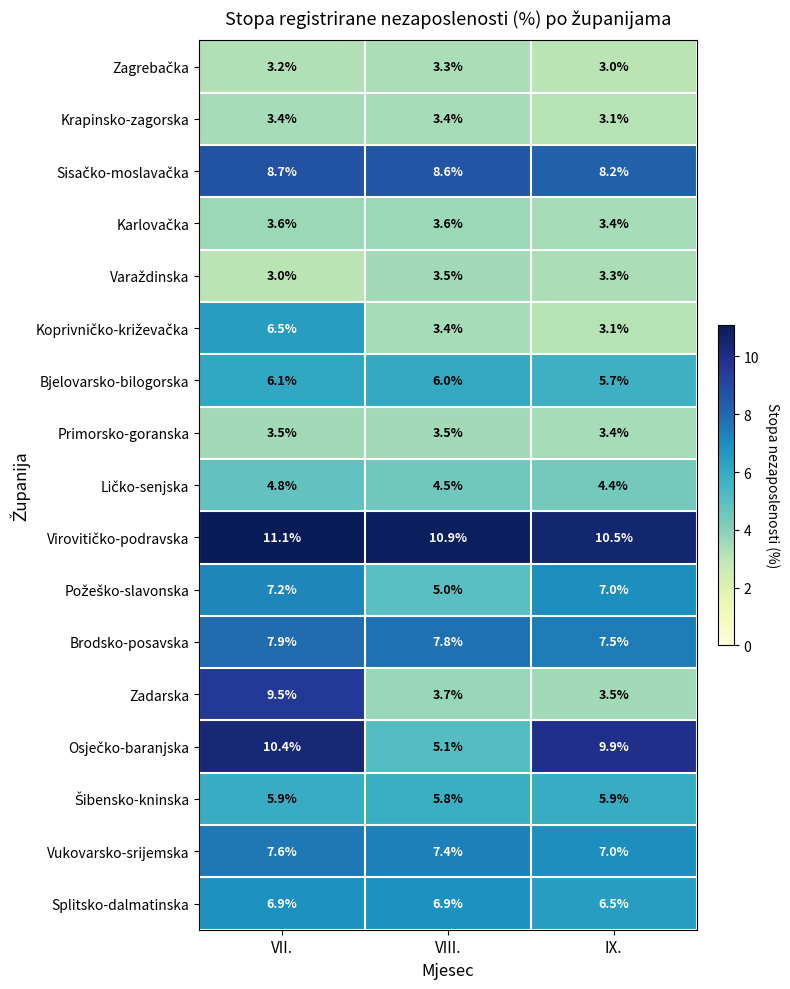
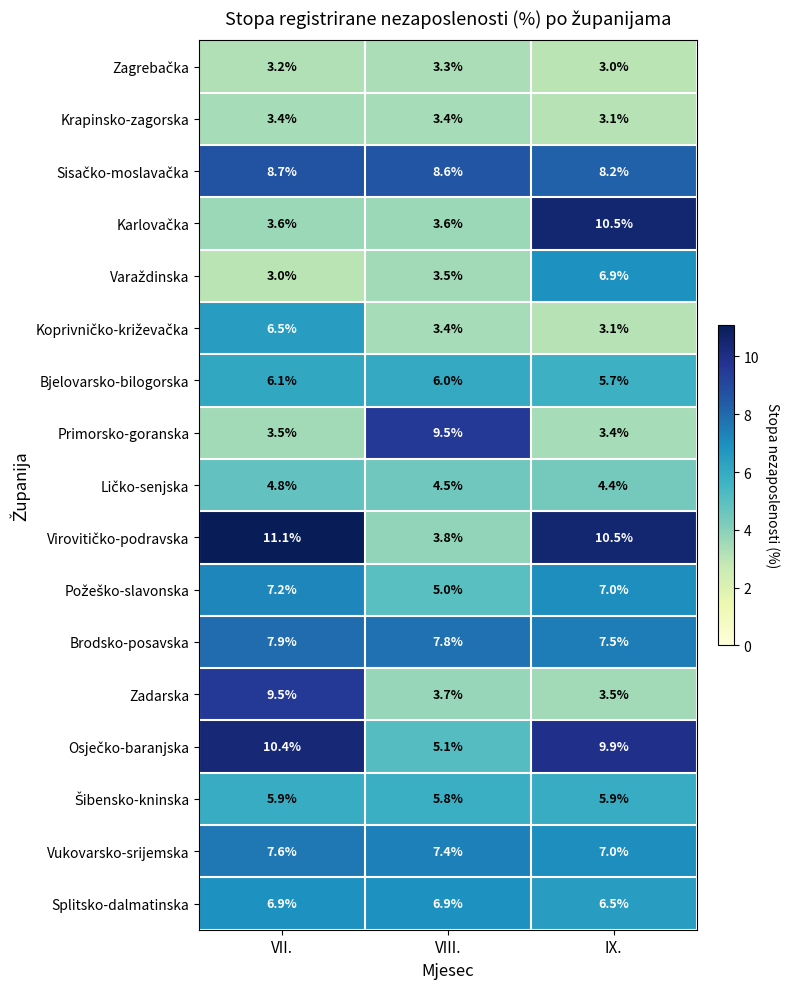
  {
    "Zagrebačka": {
      "VII.": "3.2%",
      "VIII.": "3.3%",
      "IX.": "3.0%"
    },
    "Krapinsko-zagorska": {
      "VII.": "3.4%",
      "VIII.": "3.4%",
      "IX.": "3.1%"
    },
    "Sisačko-moslavačka": {
      "VII.": "8.7%",
      "VIII.": "8.6%",
      "IX.": "8.2%"
    },
    "Karlovačka": {
      "VII.": "3.6%",
      "VIII.": "3.6%",
-     "IX.": "3.4%"
+     "IX.": "10.5%"
    },
    "Varaždinska": {
      "VII.": "3.0%",
      "VIII.": "3.5%",
-     "IX.": "3.3%"
+     "IX.": "6.9%"
    },
    "Koprivničko-križevačka": {
      "VII.": "6.5%",
      "VIII.": "3.4%",
      "IX.": "3.1%"
    },
    "Bjelovarsko-bilogorska": {
      "VII.": "6.1%",
      "VIII.": "6.0%",
      "IX.": "5.7%"
    },
    "Primorsko-goranska": {
      "VII.": "3.5%",
-     "VIII.": "3.5%",
+     "VIII.": "9.5%",
      "IX.": "3.4%"
    },
    "Ličko-senjska": {
      "VII.": "4.8%",
      "VIII.": "4.5%",
      "IX.": "4.4%"
    },
    "Virovitičko-podravska": {
      "VII.": "11.1%",
-     "VIII.": "10.9%",
+     "VIII.": "3.8%",
      "IX.": "10.5%"
    },
    "Požeško-slavonska": {
      "VII.": "7.2%",
      "VIII.": "5.0%",
      "IX.": "7.0%"
    },
    "Brodsko-posavska": {
      "VII.": "7.9%",
      "VIII.": "7.8%",
      "IX.": "7.5%"
    },
    "Zadarska": {
      "VII.": "9.5%",
      "VIII.": "3.7%",
      "IX.": "3.5%"
    },
    "Osječko-baranjska": {
      "VII.": "10.4%",
      "VIII.": "5.1%",
      "IX.": "9.9%"
    },
    "Šibensko-kninska": {
      "VII.": "5.9%",
      "VIII.": "5.8%",
      "IX.": "5.9%"
    },
    "Vukovarsko-srijemska": {
      "VII.": "7.6%",
      "VIII.": "7.4%",
      "IX.": "7.0%"
    },
    "Splitsko-dalmatinska": {
      "VII.": "6.9%",
      "VIII.": "6.9%",
      "IX.": "6.5%"
    }
  }
